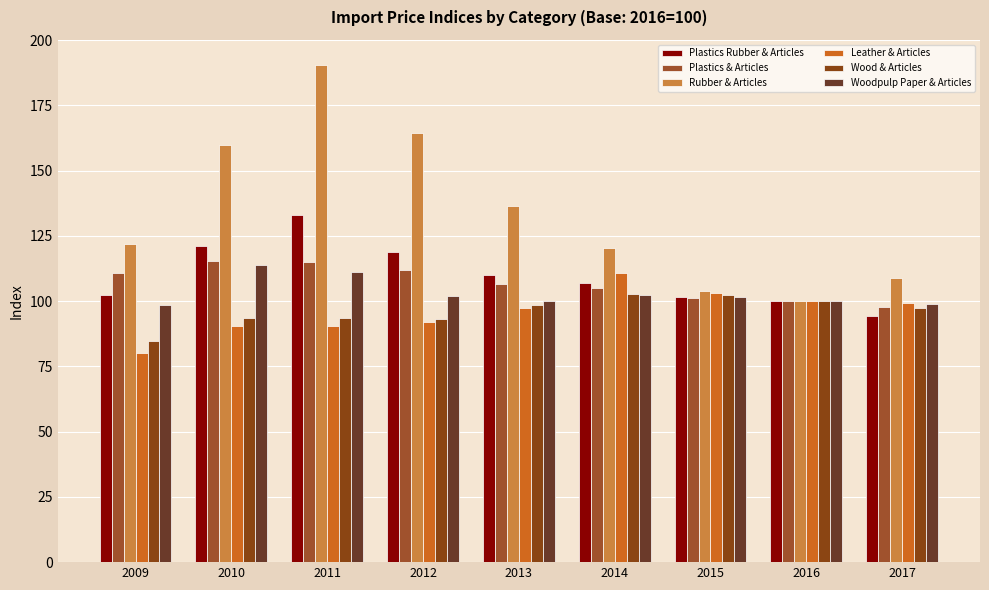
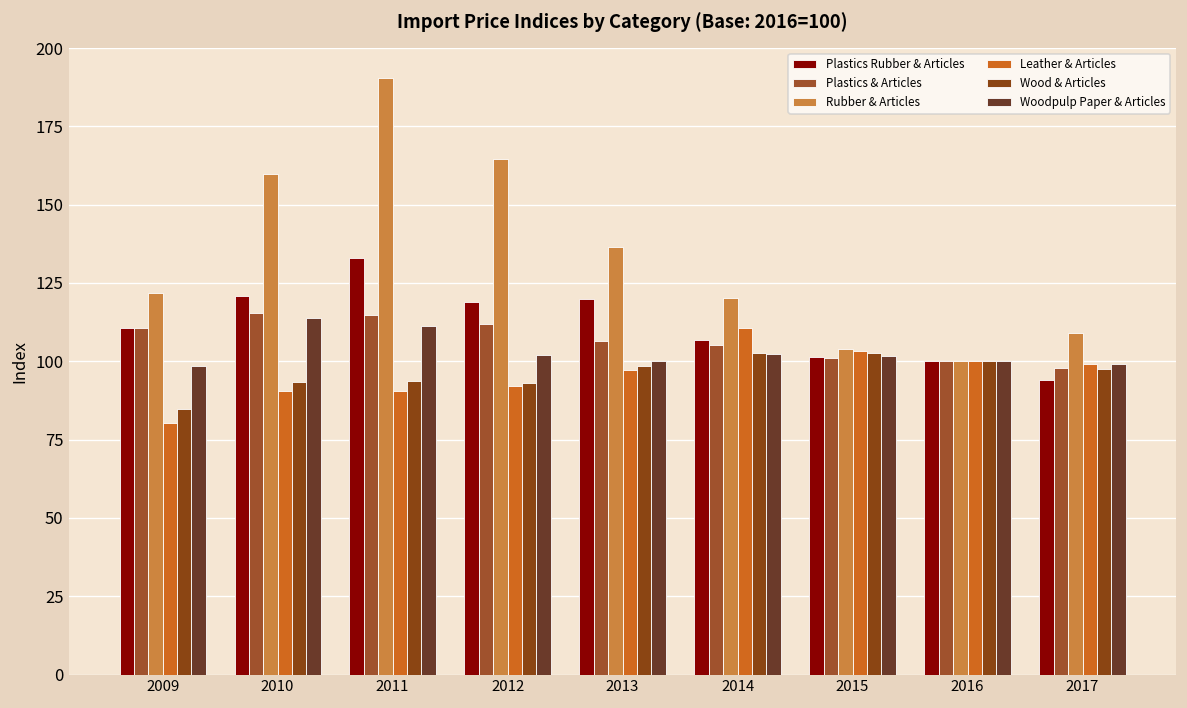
  {
    "Plastics Rubber & Articles": {
-     "2009": 102,
+     "2009": 111,
      "2010": 121,
      "2011": 133,
      "2012": 119,
-     "2013": 110,
+     "2013": 120,
      "2014": 107,
      "2015": 101,
      "2016": 100,
      "2017": 94
    }
  }
